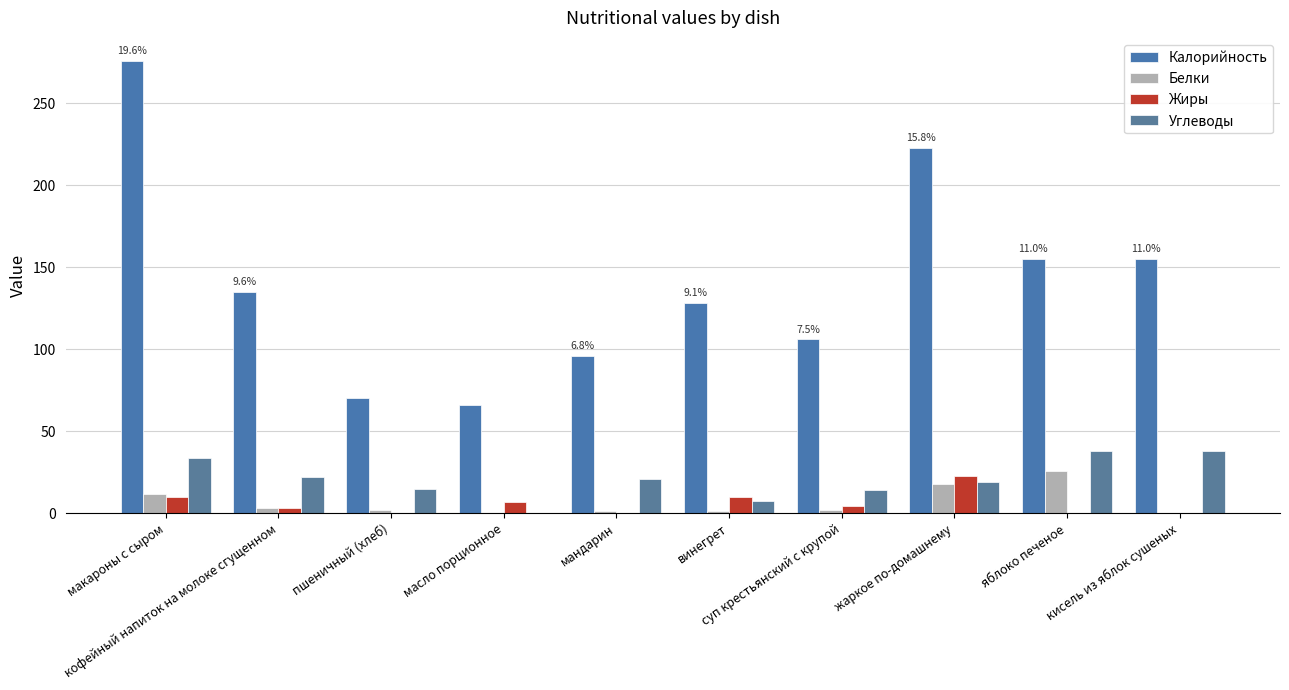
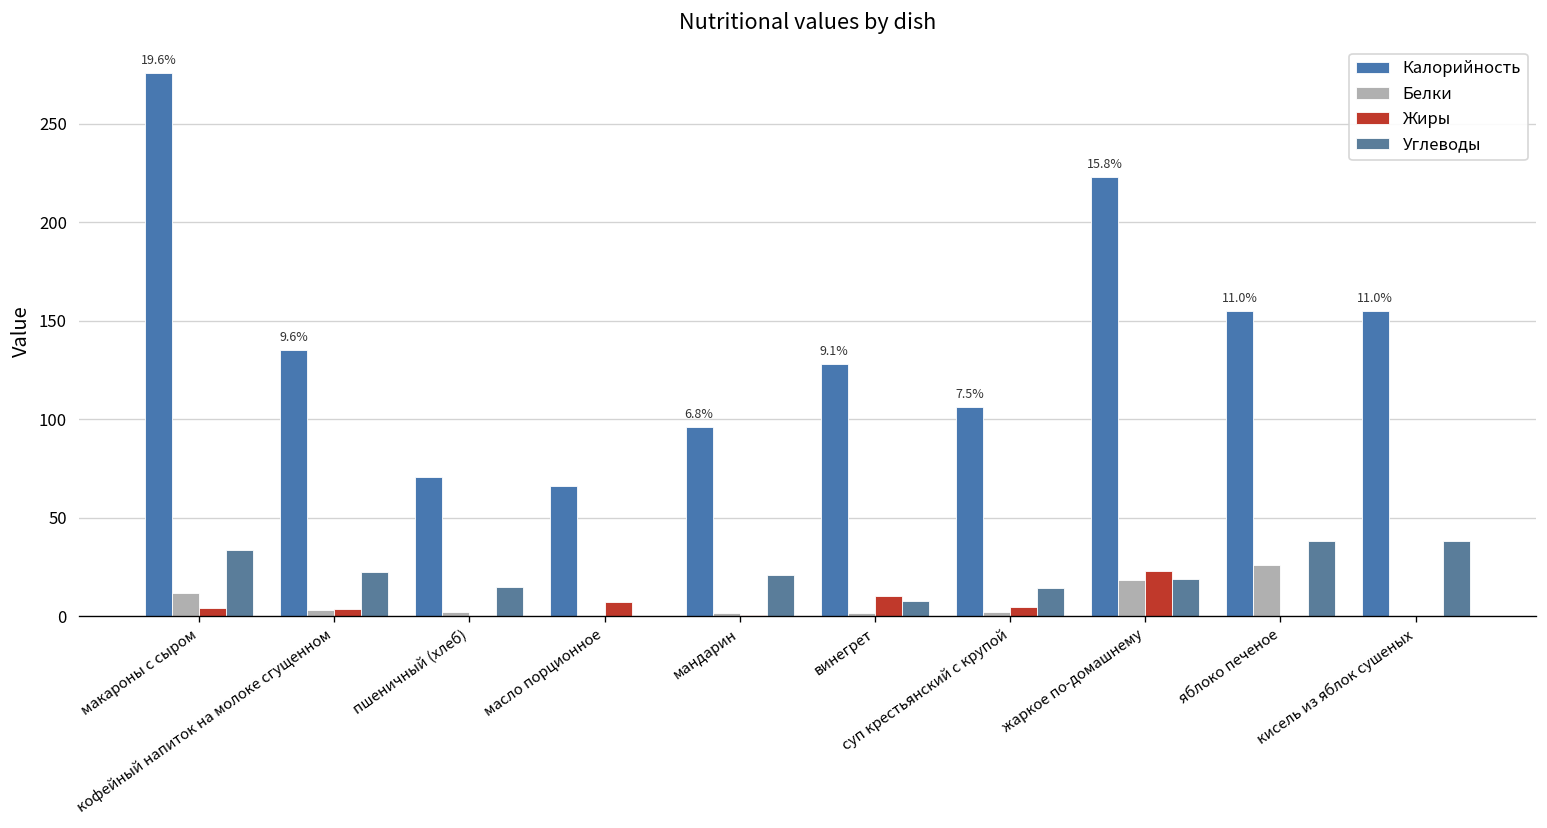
  {
    "Белки": {
      "макароны с сыром": 12,
      "кофейный напиток на молоке сгущенном": 3,
      "пшеничный (хлеб)": 2,
      "суп крестьянский с крупой": 2,
      "жаркое по-домашнему": 18,
      "яблоко печеное": 26
    },
    "Жиры": {
-     "макароны с сыром": 10,
+     "макароны с сыром": 4,
      "кофейный напиток на молоке сгущенном": 4,
      "масло порционное": 7,
      "винегрет": 10,
      "суп крестьянский с крупой": 4,
      "жаркое по-домашнему": 23,
      "яблоко печеное": 0,
      "кисель из яблок сушеных": 0
    }
  }
